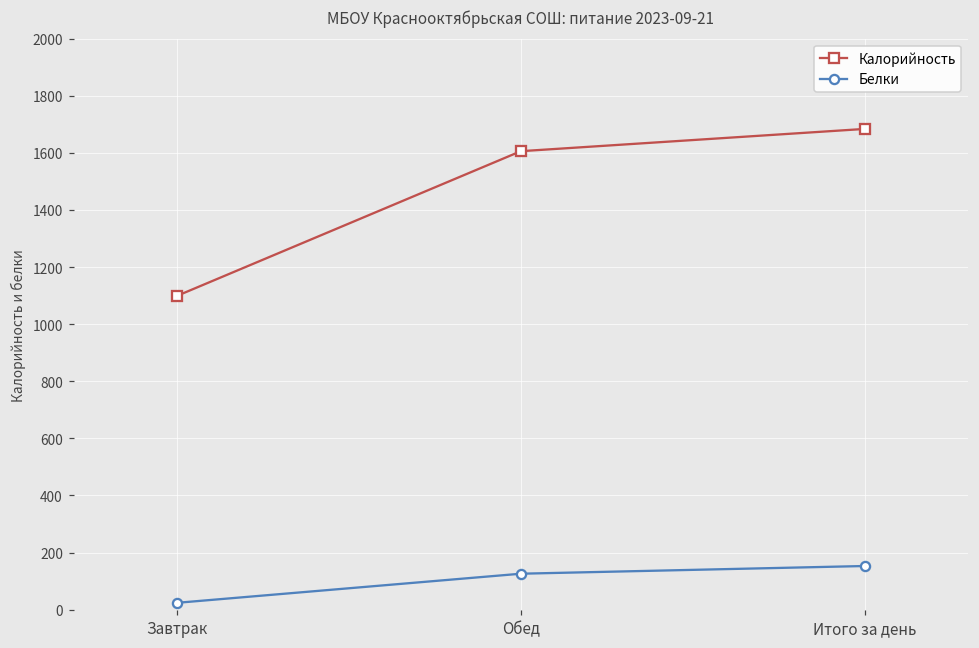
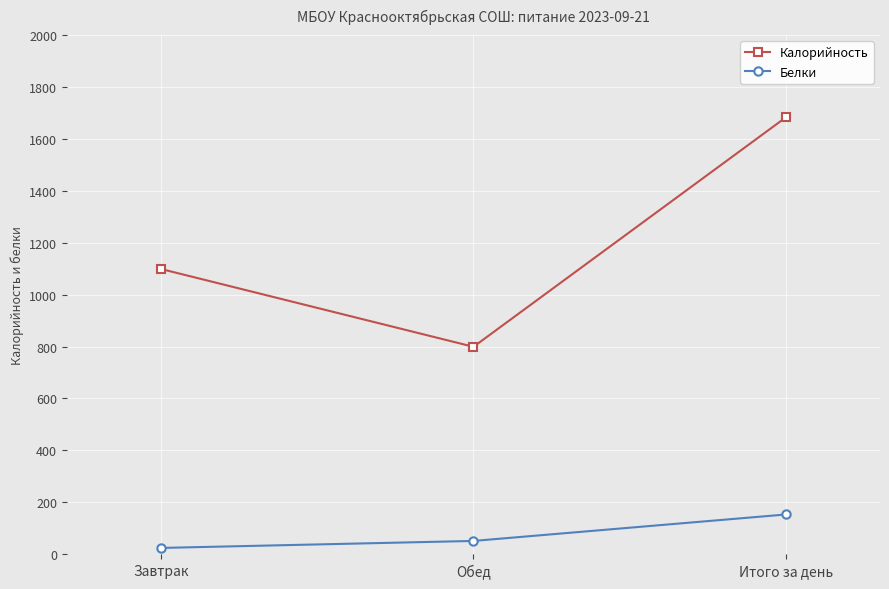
  {
    "Калорийность": {
      "Завтрак": 1100,
-     "Обед": 1610,
+     "Обед": 800,
      "Итого за день": 1680
    },
    "Белки": {
      "Завтрак": 20,
-     "Обед": 130,
+     "Обед": 50,
      "Итого за день": 150
    }
  }
